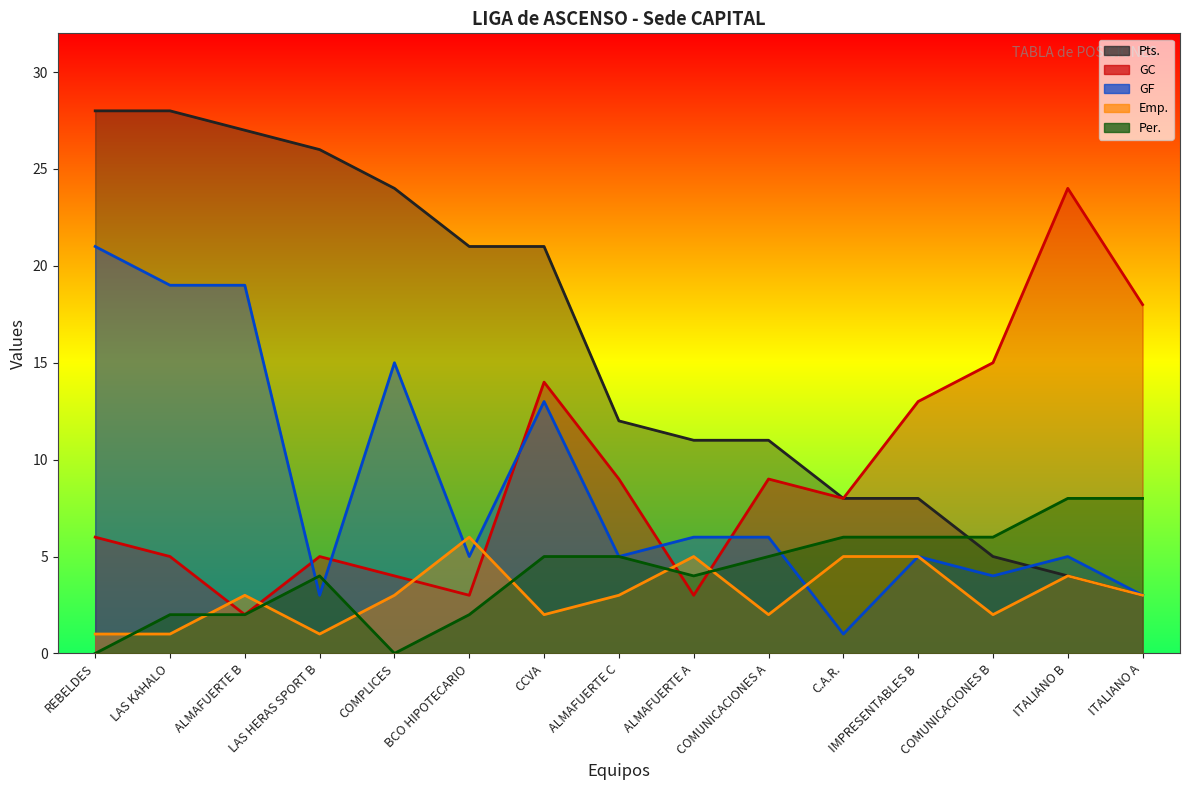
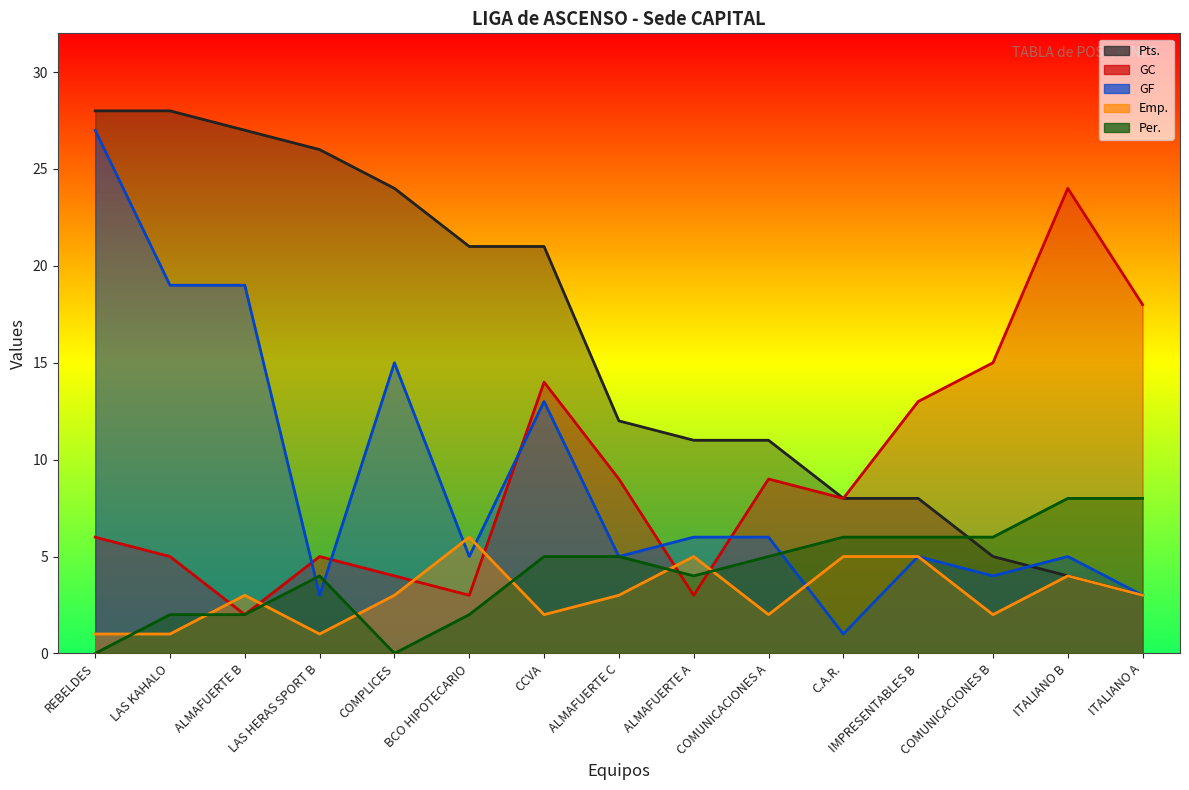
  {
    "GC": {
      "REBELDES": 6,
      "LAS KAHALO": 5,
      "LAS HERAS SPORT B": 5,
      "COMPLICES": 4,
      "BCO HIPOTECARIO": 3,
      "CCVA": 14,
      "ALMAFUERTE C": 9,
      "ALMAFUERTE A": 3,
      "COMUNICACIONES A": 9,
      "IMPRESENTABLES B": 13,
      "COMUNICACIONES B": 15,
      "ITALIANO B": 24,
      "ITALIANO A": 18
    },
    "GF": {
-     "REBELDES": 21,
+     "REBELDES": 27,
      "LAS KAHALO": 19,
      "ALMAFUERTE B": 19,
      "LAS HERAS SPORT B": 3,
      "COMPLICES": 15,
      "BCO HIPOTECARIO": 5,
      "CCVA": 13,
      "ALMAFUERTE A": 6,
      "COMUNICACIONES A": 6,
      "C.A.R.": 1,
      "COMUNICACIONES B": 4,
      "ITALIANO B": 5
    },
    "Emp.": {
      "REBELDES": 1,
      "LAS KAHALO": 1,
      "ALMAFUERTE B": 3,
      "LAS HERAS SPORT B": 1,
      "COMPLICES": 3,
      "BCO HIPOTECARIO": 6,
      "CCVA": 2,
      "ALMAFUERTE C": 3,
      "ALMAFUERTE A": 5,
      "COMUNICACIONES A": 2,
      "C.A.R.": 5,
      "COMUNICACIONES B": 2
    }
  }
